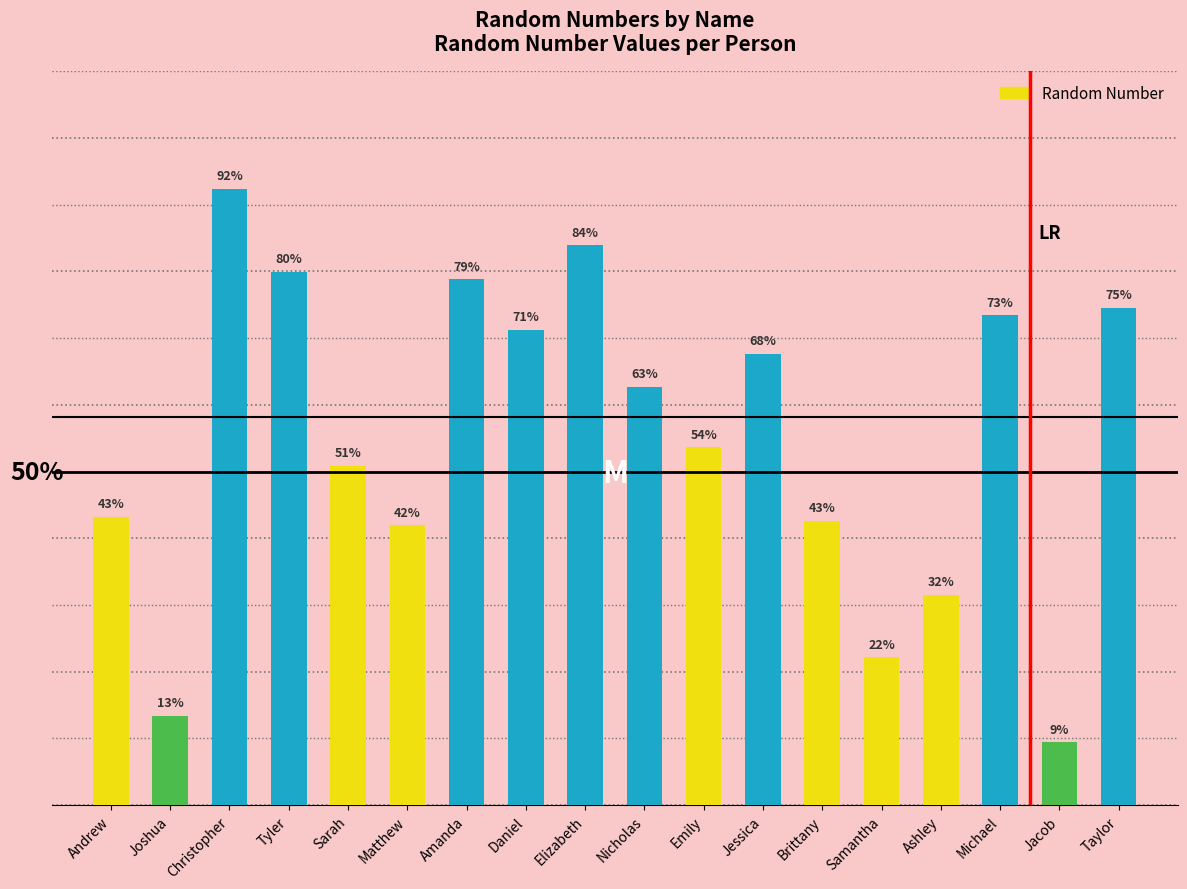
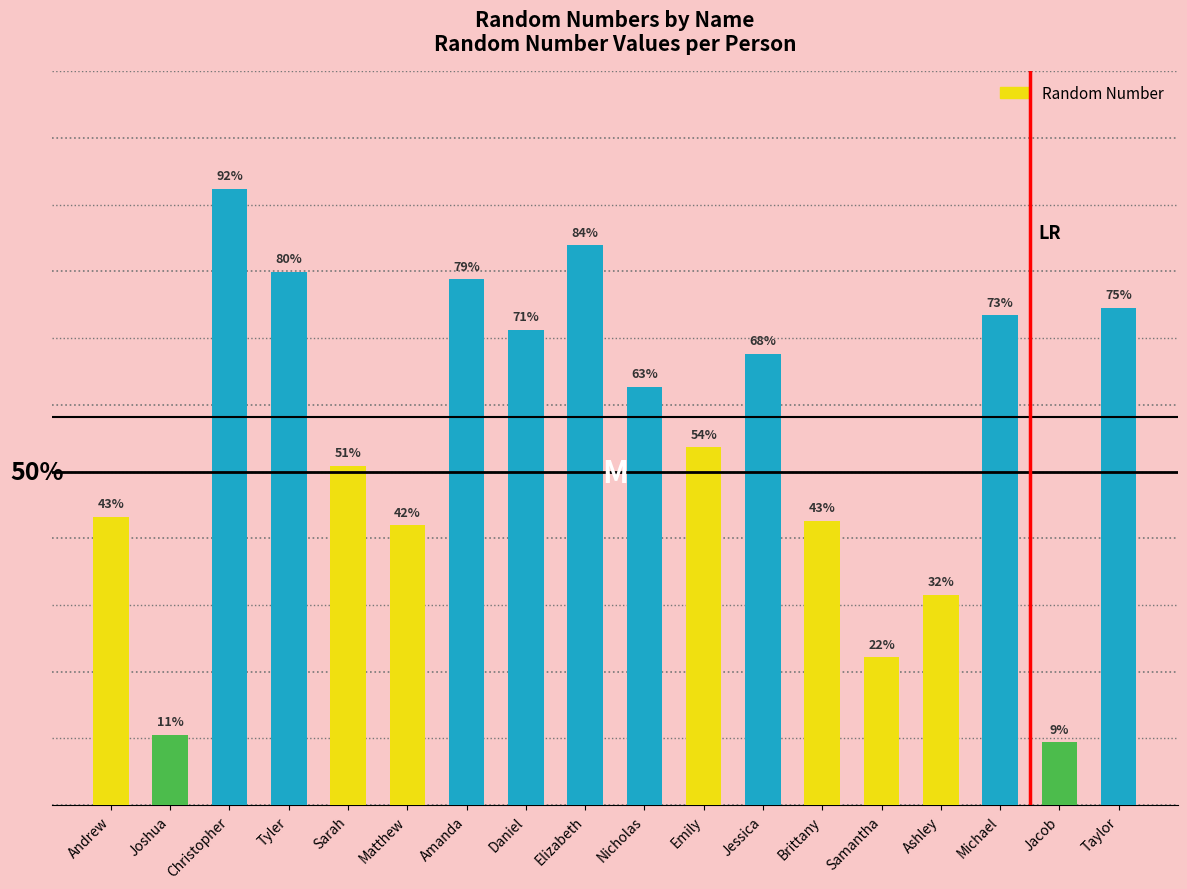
  {
    "Andrew": "43%",
-   "Joshua": "13%",
+   "Joshua": "11%",
    "Christopher": "92%",
    "Tyler": "80%",
    "Sarah": "51%",
    "Matthew": "42%",
    "Amanda": "79%",
    "Daniel": "71%",
    "Elizabeth": "84%",
    "Nicholas": "63%",
    "Emily": "54%",
    "Jessica": "68%",
    "Brittany": "43%",
    "Samantha": "22%",
    "Ashley": "32%",
    "Michael": "73%",
    "Jacob": "9%",
    "Taylor": "75%"
  }
